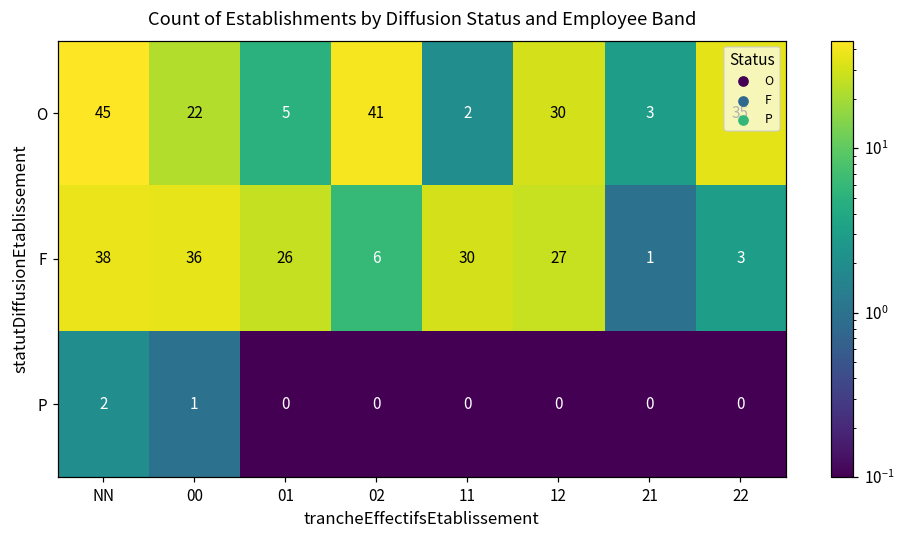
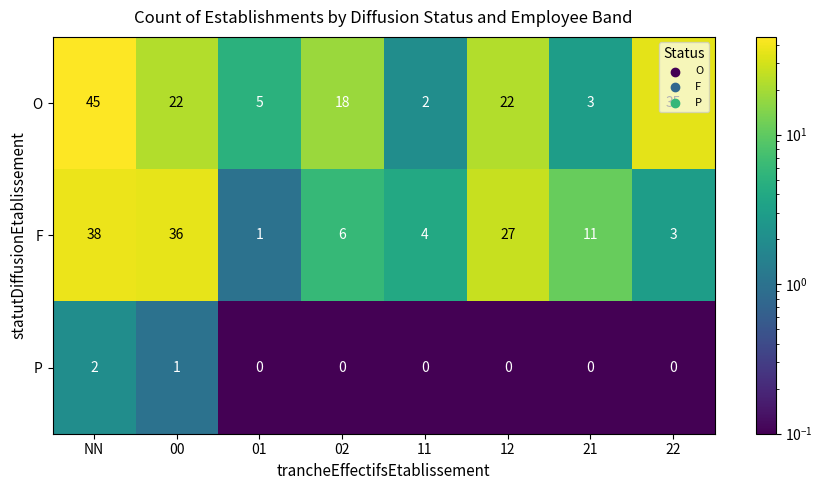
  {
    "O": {
      "NN": 45,
      "00": 22,
      "01": 5,
-     "02": 41,
+     "02": 18,
      "11": 2,
-     "12": 30,
+     "12": 22,
      "21": 3
    },
    "F": {
      "NN": 38,
      "00": 36,
-     "01": 26,
+     "01": 1,
      "02": 6,
-     "11": 30,
+     "11": 4,
      "12": 27,
-     "21": 1,
+     "21": 11,
      "22": 3
    },
    "P": {
      "NN": 2,
      "00": 1,
      "01": 0,
      "02": 0,
      "11": 0,
      "12": 0,
      "21": 0,
      "22": 0
    }
  }
